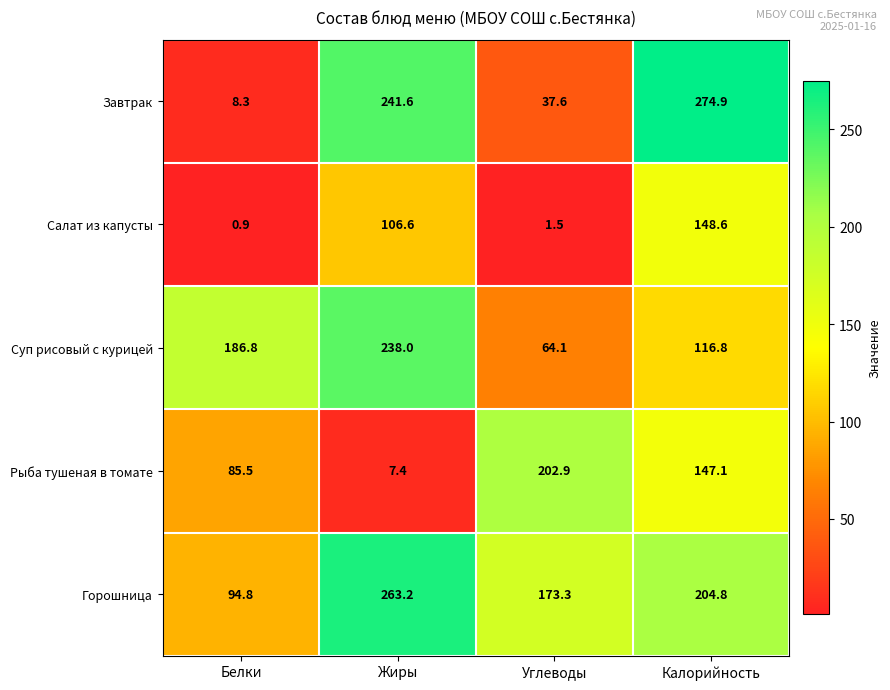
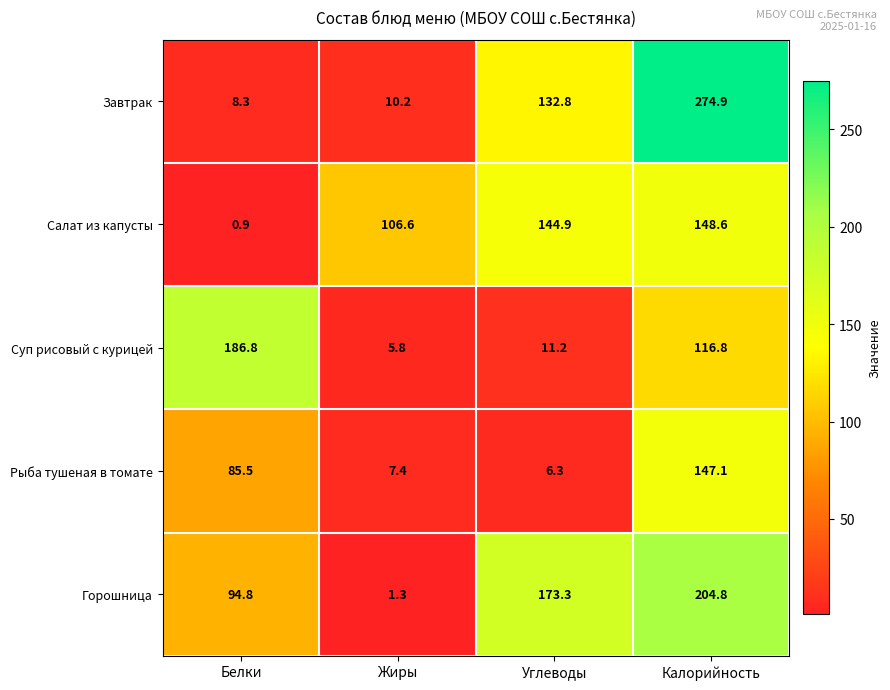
  {
    "Завтрак": {
      "Белки": 8.3,
-     "Жиры": 241.6,
-     "Углеводы": 37.6,
+     "Жиры": 10.2,
+     "Углеводы": 132.8,
      "Калорийность": 274.9
    },
    "Салат из капусты": {
      "Белки": 0.9,
      "Жиры": 106.6,
-     "Углеводы": 1.5,
+     "Углеводы": 144.9,
      "Калорийность": 148.6
    },
    "Суп рисовый с курицей": {
      "Белки": 186.8,
-     "Жиры": 238.0,
-     "Углеводы": 64.1,
+     "Жиры": 5.8,
+     "Углеводы": 11.2,
      "Калорийность": 116.8
    },
    "Рыба тушеная в томате": {
      "Белки": 85.5,
      "Жиры": 7.4,
-     "Углеводы": 202.9,
+     "Углеводы": 6.3,
      "Калорийность": 147.1
    },
    "Горошница": {
      "Белки": 94.8,
-     "Жиры": 263.2,
+     "Жиры": 1.3,
      "Углеводы": 173.3,
      "Калорийность": 204.8
    }
  }
